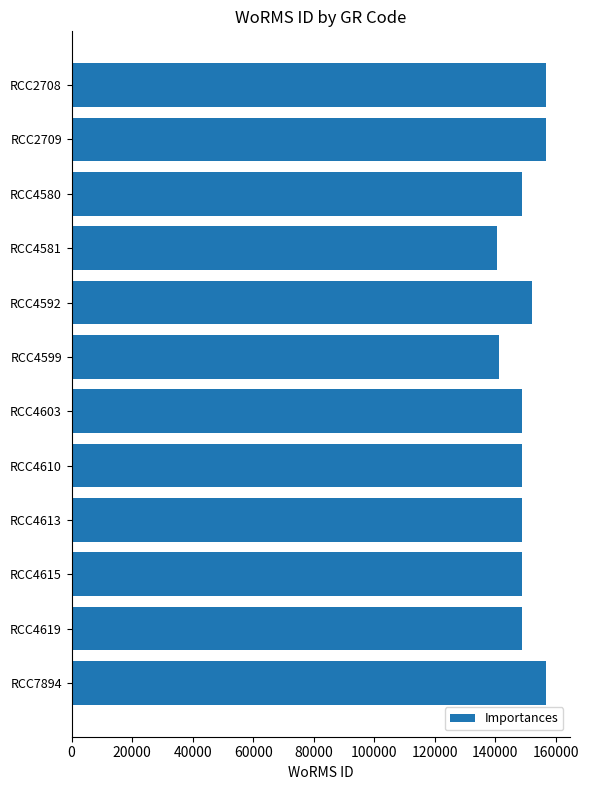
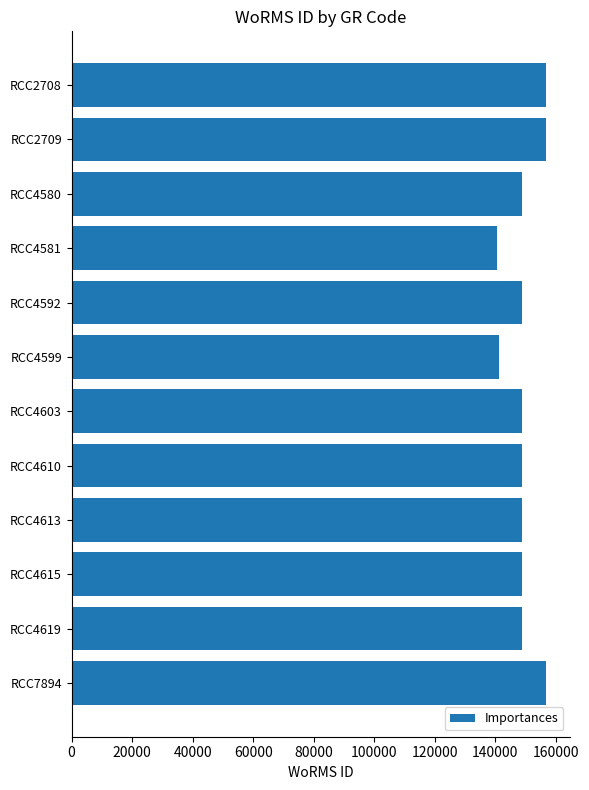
  {
    "RCC2708": 157000,
    "RCC2709": 157000,
    "RCC4580": 149000,
    "RCC4581": 141000,
-   "RCC4592": 152000,
+   "RCC4592": 149000,
    "RCC4599": 141000,
    "RCC4603": 149000,
    "RCC4610": 149000,
    "RCC4613": 149000,
    "RCC4615": 149000,
    "RCC4619": 149000,
    "RCC7894": 157000
  }
